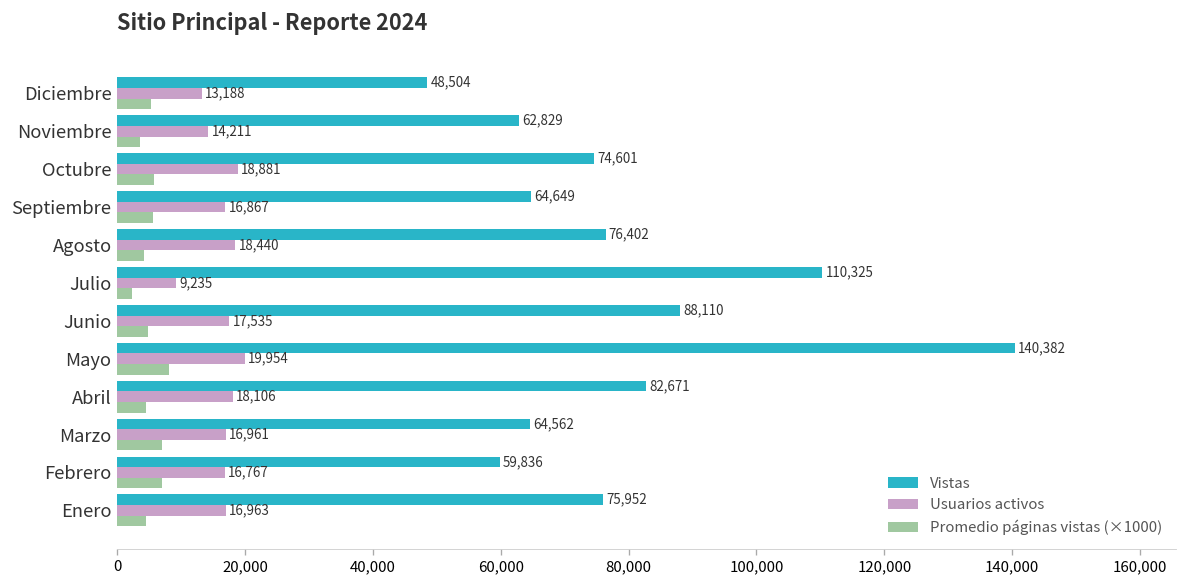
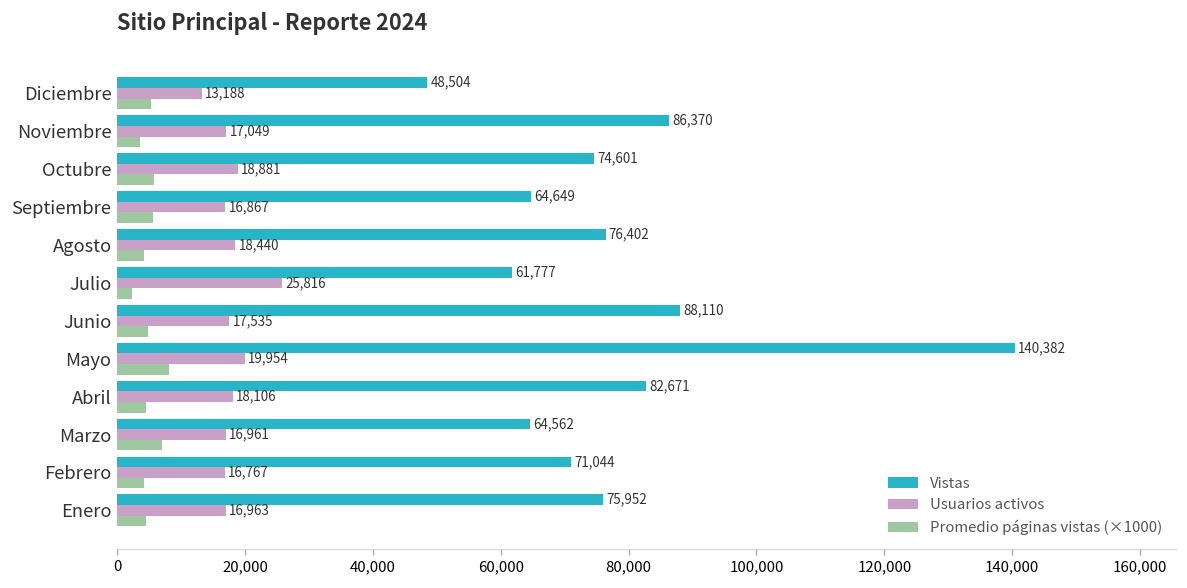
  {
    "Vistas": {
      "Diciembre": "48,504",
-     "Noviembre": "62,829",
+     "Noviembre": "86,370",
      "Octubre": "74,601",
      "Septiembre": "64,649",
      "Agosto": "76,402",
-     "Julio": "110,325",
+     "Julio": "61,777",
      "Junio": "88,110",
      "Mayo": "140,382",
      "Abril": "82,671",
      "Marzo": "64,562",
-     "Febrero": "59,836",
+     "Febrero": "71,044",
      "Enero": "75,952"
    },
    "Usuarios activos": {
      "Diciembre": "13,188",
-     "Noviembre": "14,211",
+     "Noviembre": "17,049",
      "Octubre": "18,881",
      "Septiembre": "16,867",
      "Agosto": "18,440",
-     "Julio": "9,235",
+     "Julio": "25,816",
      "Junio": "17,535",
      "Mayo": "19,954",
      "Abril": "18,106",
      "Marzo": "16,961",
      "Febrero": "16,767",
      "Enero": "16,963"
    },
    "Promedio páginas vistas (×1000)": {
      "Diciembre": "5,000",
      "Noviembre": "4,000",
      "Octubre": "6,000",
      "Septiembre": "6,000",
      "Agosto": "4,000",
      "Julio": "2,000",
      "Junio": "5,000",
      "Mayo": "8,000",
      "Abril": "5,000",
      "Marzo": "7,000",
-     "Febrero": "7,000",
+     "Febrero": "4,000",
      "Enero": "4,000"
    }
  }
